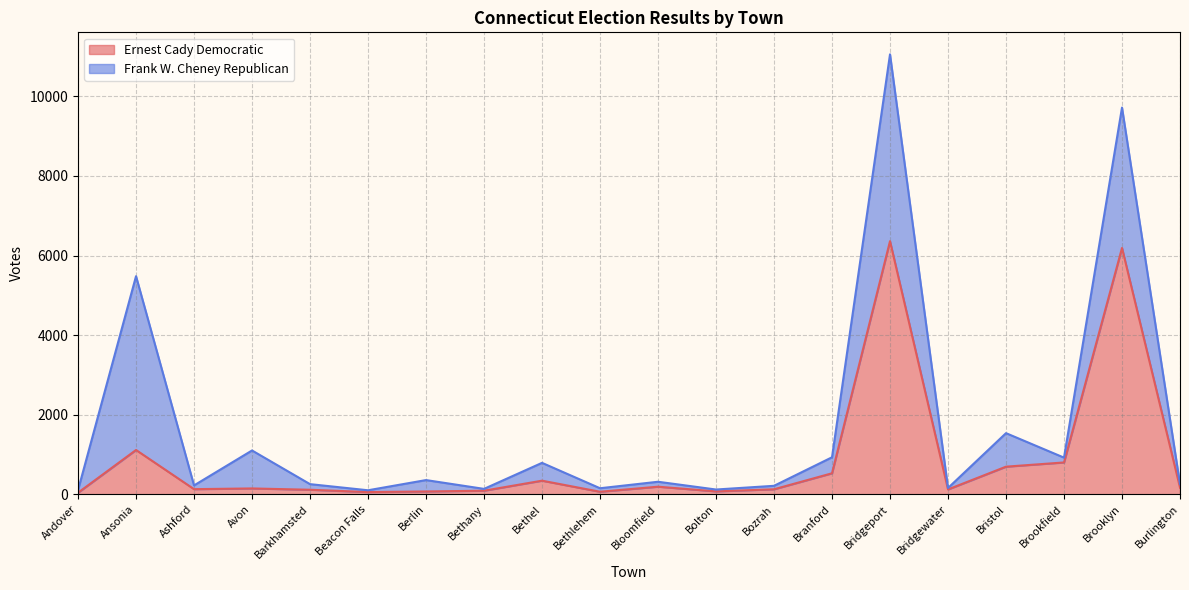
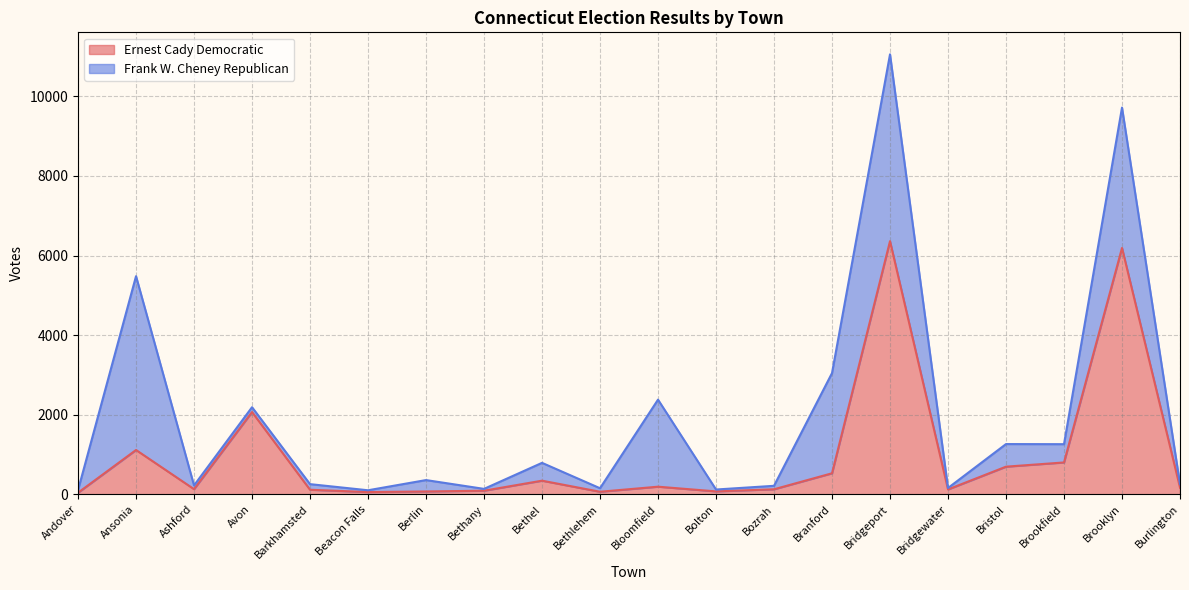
  {
    "Ernest Cady Democratic": {
      "Andover": 0,
      "Ansonia": 1100,
      "Ashford": 100,
-     "Avon": 100,
+     "Avon": 2100,
      "Barkhamsted": 100,
      "Berlin": 100,
      "Bethel": 300,
      "Bethlehem": 100,
      "Bloomfield": 200,
      "Bozrah": 100,
      "Branford": 500,
      "Bridgeport": 6400,
      "Bristol": 700,
      "Brookfield": 800,
      "Brooklyn": 6200,
      "Burlington": 200
    },
    "Frank W. Cheney Republican": {
      "Andover": 100,
      "Ansonia": 4400,
      "Ashford": 100,
-     "Avon": 1000,
+     "Avon": 100,
      "Barkhamsted": 100,
      "Berlin": 300,
      "Bethel": 400,
      "Bethlehem": 100,
-     "Bloomfield": 100,
+     "Bloomfield": 2200,
      "Bozrah": 100,
-     "Branford": 400,
+     "Branford": 2500,
      "Bridgeport": 4700,
-     "Bristol": 800,
-     "Brookfield": 100,
+     "Bristol": 600,
+     "Brookfield": 500,
      "Brooklyn": 3500,
      "Burlington": 100
    }
  }
